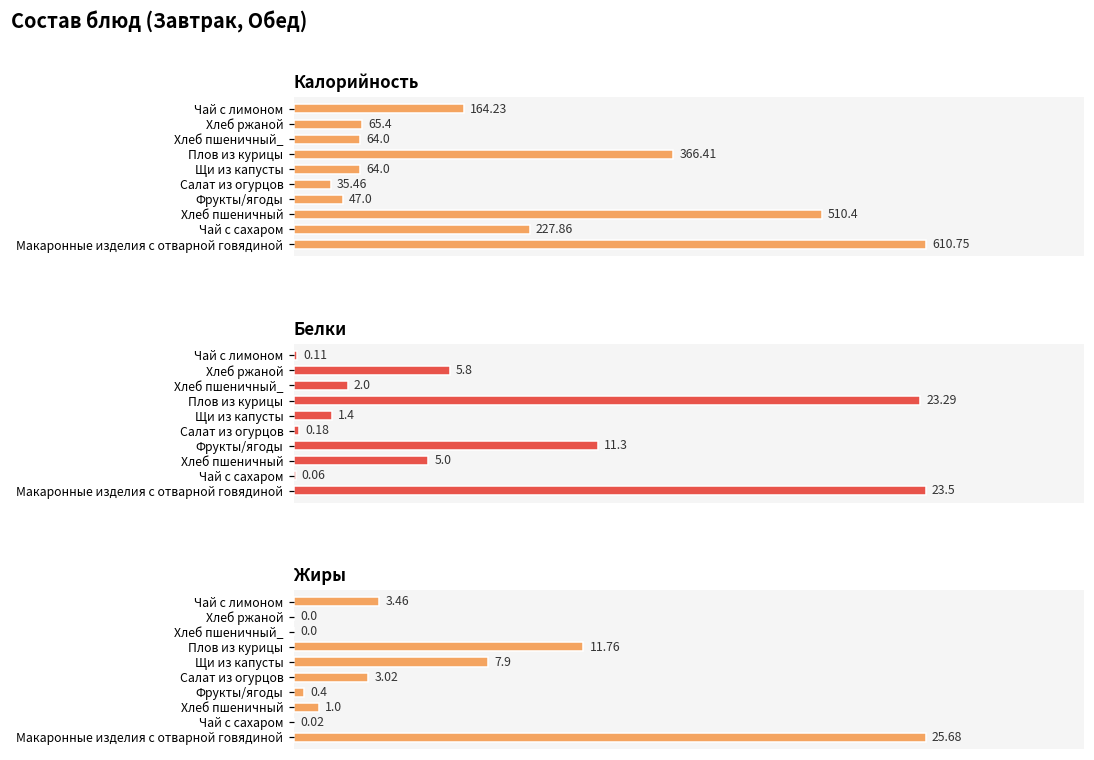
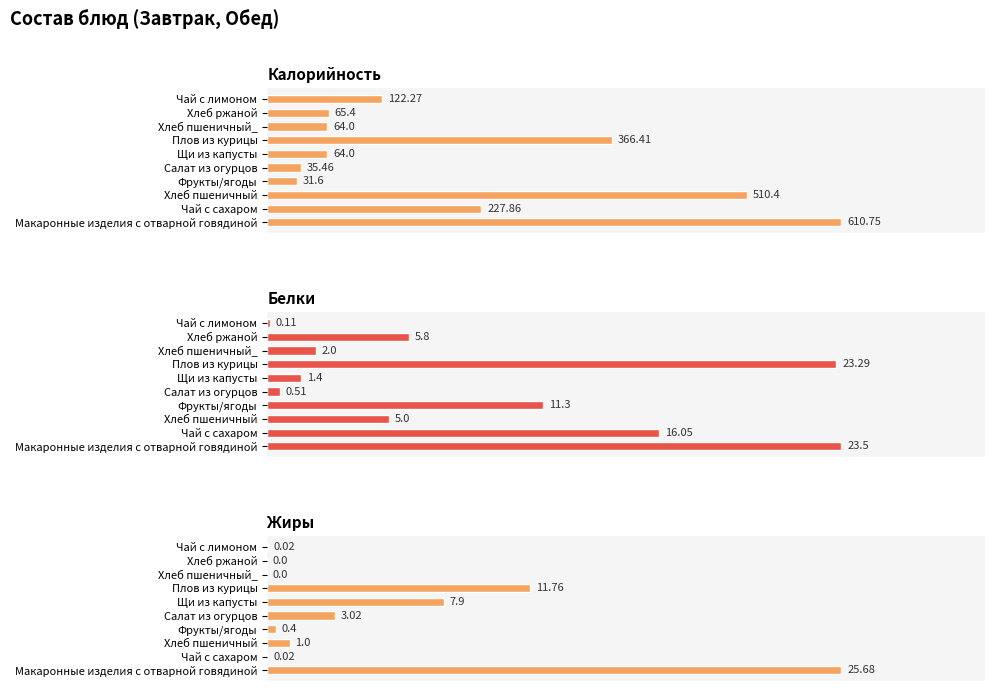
  {
    "Калорийность": {
-     "Чай с лимоном": 164.23,
+     "Чай с лимоном": 122.27,
      "Хлеб ржаной": 65.4,
      "Хлеб пшеничный_": 64.0,
      "Плов из курицы": 366.41,
      "Щи из капусты": 64.0,
      "Салат из огурцов": 35.46,
-     "Фрукты/ягоды": 47.0,
+     "Фрукты/ягоды": 31.6,
      "Хлеб пшеничный": 510.4,
      "Чай с сахаром": 227.86,
      "Макаронные изделия с отварной говядиной": 610.75
    },
    "Белки": {
      "Чай с лимоном": 0.11,
      "Хлеб ржаной": 5.8,
      "Хлеб пшеничный_": 2.0,
      "Плов из курицы": 23.29,
      "Щи из капусты": 1.4,
-     "Салат из огурцов": 0.18,
+     "Салат из огурцов": 0.51,
      "Фрукты/ягоды": 11.3,
      "Хлеб пшеничный": 5.0,
-     "Чай с сахаром": 0.06,
+     "Чай с сахаром": 16.05,
      "Макаронные изделия с отварной говядиной": 23.5
    },
    "Жиры": {
-     "Чай с лимоном": 3.46,
+     "Чай с лимоном": 0.02,
      "Хлеб ржаной": 0.0,
      "Хлеб пшеничный_": 0.0,
      "Плов из курицы": 11.76,
      "Щи из капусты": 7.9,
      "Салат из огурцов": 3.02,
      "Фрукты/ягоды": 0.4,
      "Хлеб пшеничный": 1.0,
      "Чай с сахаром": 0.02,
      "Макаронные изделия с отварной говядиной": 25.68
    }
  }
